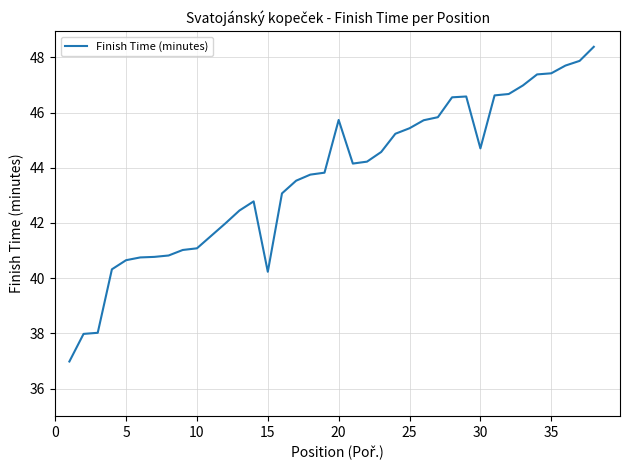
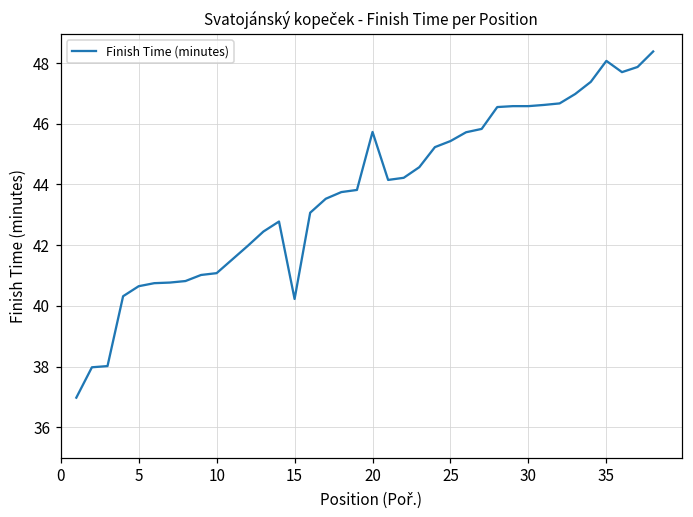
  {
    "5": 40.7,
    "10": 41.1,
    "15": 40.2,
    "20": 45.7,
    "25": 45.4,
-   "30": 44.7,
-   "35": 47.4
+   "30": 46.6,
+   "35": 48.1
  }
